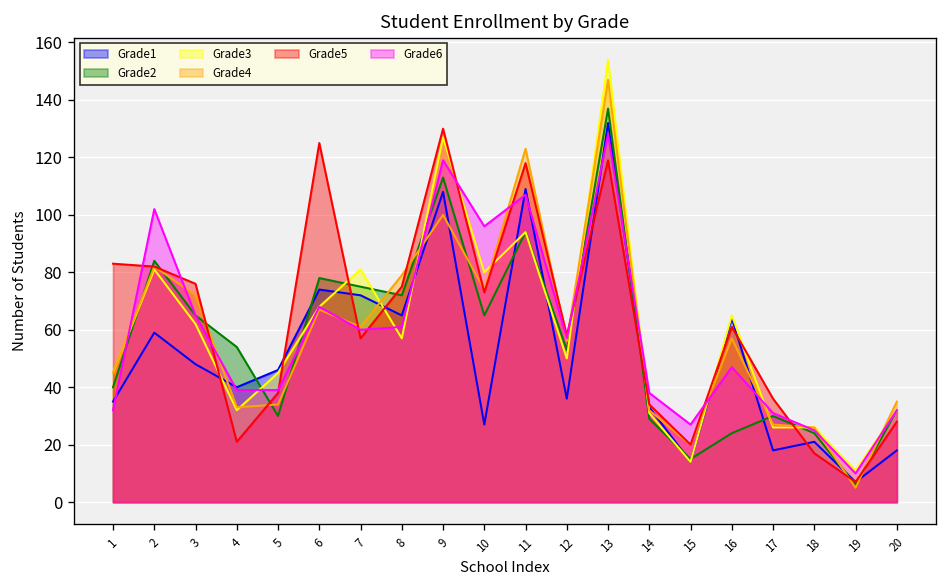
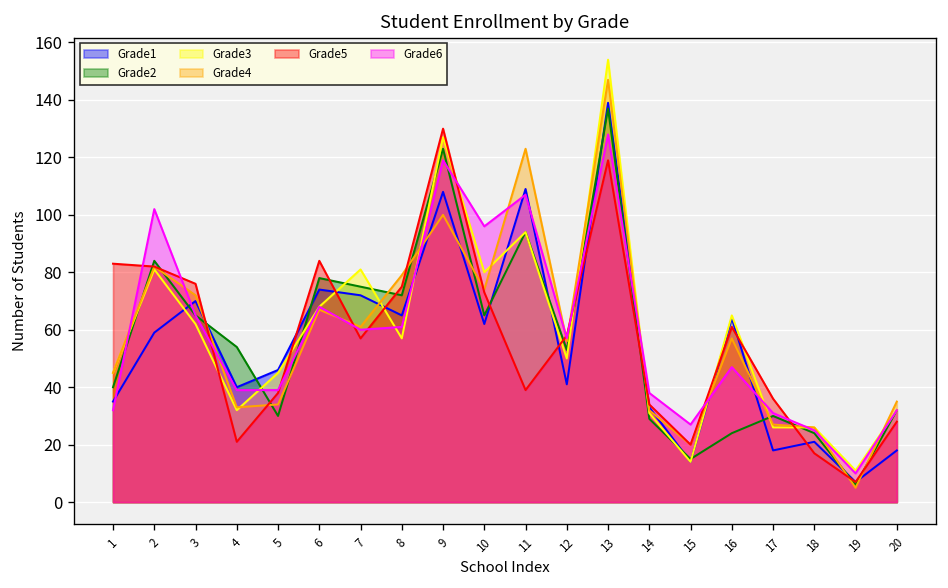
  {
    "Grade1": {
      "1": 35,
      "2": 59,
-     "3": 48,
+     "3": 70,
      "6": 74,
      "7": 72,
      "8": 65,
      "9": 108,
-     "10": 27,
+     "10": 62,
      "11": 109,
-     "12": 36,
-     "13": 132,
+     "12": 41,
+     "13": 139,
      "17": 18,
      "18": 21,
      "20": 18
    },
    "Grade2": {
      "1": 40,
      "2": 84,
      "4": 54,
      "5": 30,
      "6": 78,
      "7": 75,
      "8": 72,
-     "9": 113,
+     "9": 123,
      "10": 65,
      "12": 53,
      "13": 137,
      "14": 29,
      "16": 24
    },
    "Grade5": {
      "1": 83,
      "3": 76,
      "4": 21,
-     "6": 125,
+     "6": 84,
      "7": 57,
      "8": 75,
      "9": 130,
-     "11": 118,
+     "11": 39,
      "13": 119,
      "16": 61,
      "17": 36,
      "18": 17,
      "20": 28
    },
    "Grade6": {
      "1": 32,
      "2": 102,
      "8": 61,
      "9": 119,
      "10": 96,
      "11": 107,
      "13": 128,
      "14": 38,
      "15": 27,
      "16": 47
    }
  }
